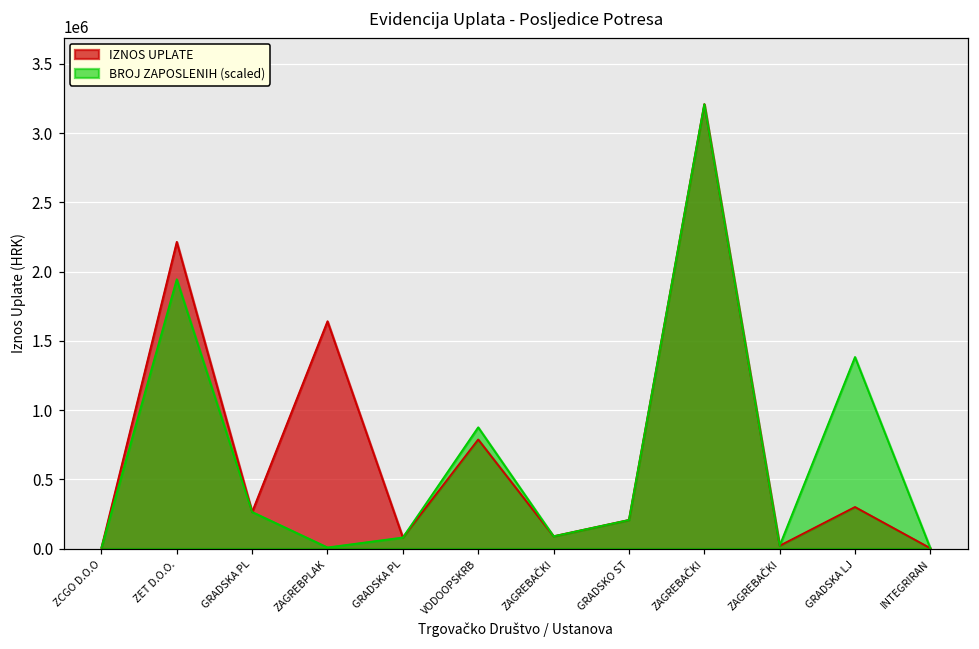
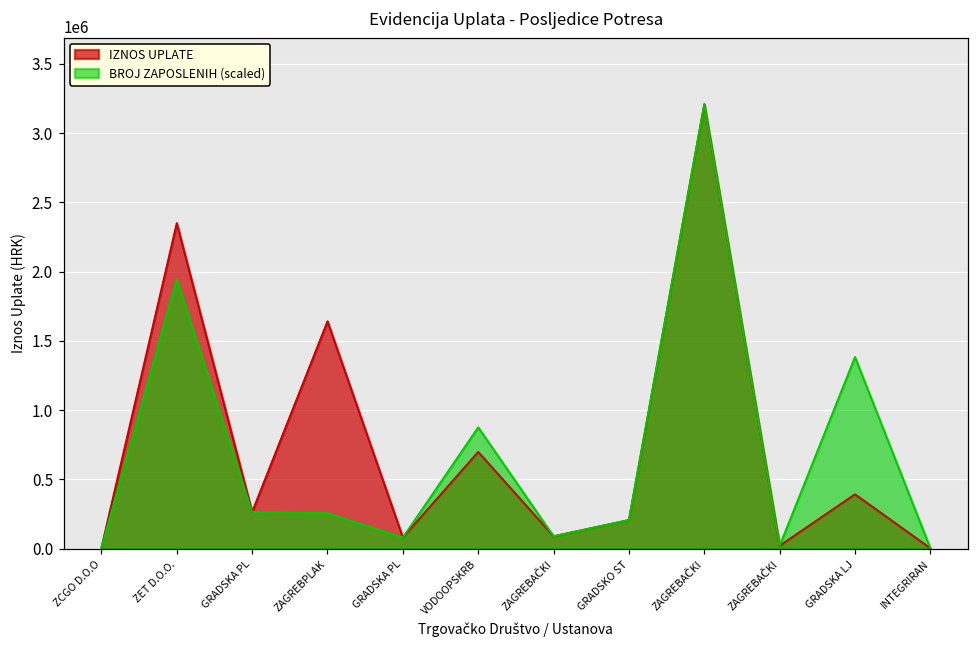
  {
    "IZNOS UPLATE": {
-     "ZET D.O.O.": 2210000,
+     "ZET D.O.O.": 2350000,
      "ZAGREBPLAK": 1640000,
-     "VODOOPSKRB": 790000,
-     "GRADSKA LJ": 300000
+     "VODOOPSKRB": 700000,
+     "GRADSKA LJ": 390000
    },
    "BROJ ZAPOSLENIH (scaled)": {
      "ZET D.O.O.": 1940000,
-     "ZAGREBPLAK": 10000,
+     "ZAGREBPLAK": 260000,
      "VODOOPSKRB": 880000,
      "GRADSKA LJ": 1380000
    }
  }
